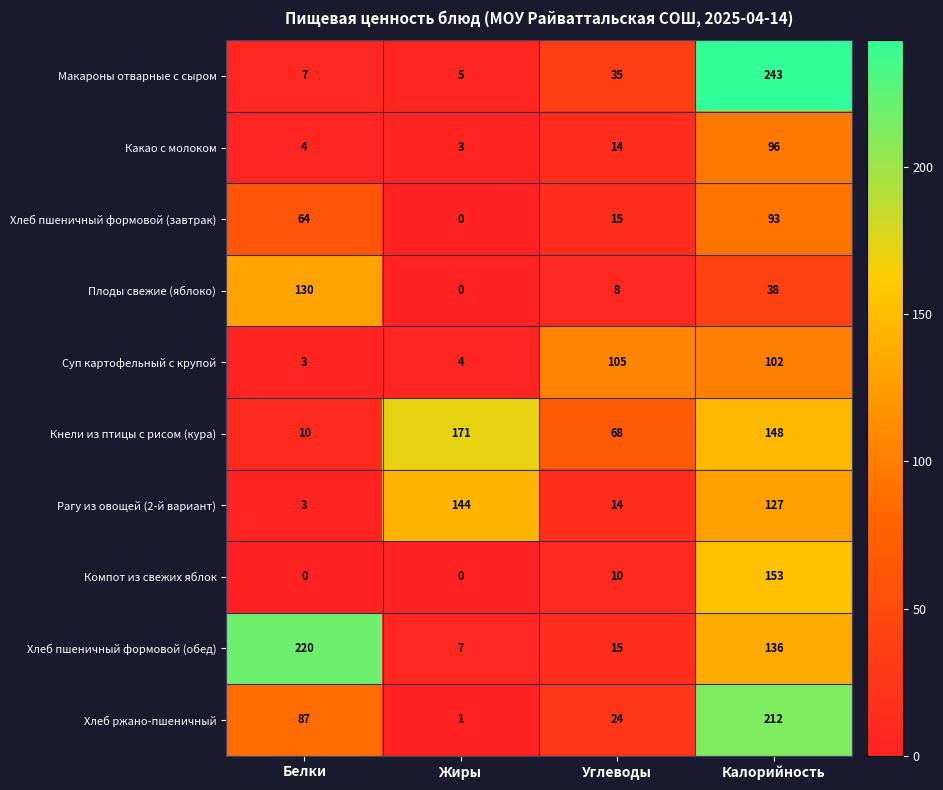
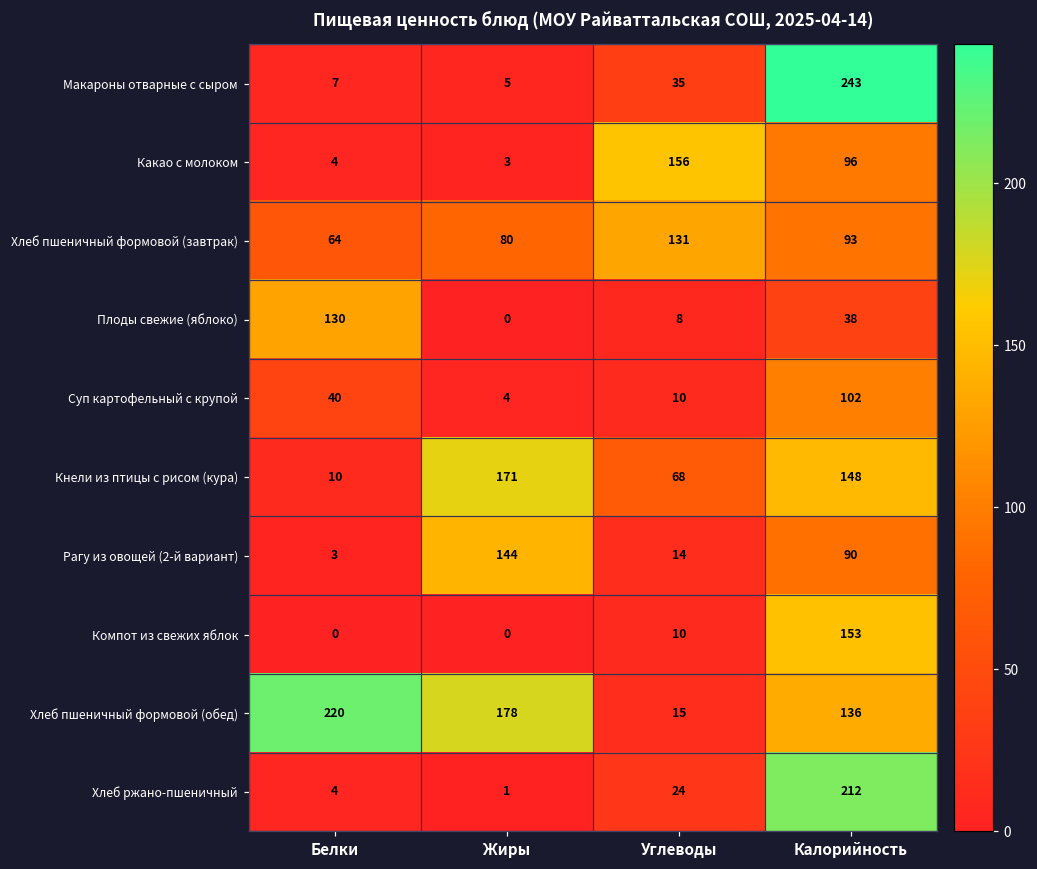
  {
    "Макароны отварные с сыром": {
      "Белки": 7,
      "Жиры": 5,
      "Углеводы": 35,
      "Калорийность": 243
    },
    "Какао с молоком": {
      "Белки": 4,
      "Жиры": 3,
-     "Углеводы": 14,
+     "Углеводы": 156,
      "Калорийность": 96
    },
    "Хлеб пшеничный формовой (завтрак)": {
      "Белки": 64,
-     "Жиры": 0,
-     "Углеводы": 15,
+     "Жиры": 80,
+     "Углеводы": 131,
      "Калорийность": 93
    },
    "Плоды свежие (яблоко)": {
      "Белки": 130,
      "Жиры": 0,
      "Углеводы": 8,
      "Калорийность": 38
    },
    "Суп картофельный с крупой": {
-     "Белки": 3,
+     "Белки": 40,
      "Жиры": 4,
-     "Углеводы": 105,
+     "Углеводы": 10,
      "Калорийность": 102
    },
    "Кнели из птицы с рисом (кура)": {
      "Белки": 10,
      "Жиры": 171,
      "Углеводы": 68,
      "Калорийность": 148
    },
    "Рагу из овощей (2-й вариант)": {
      "Белки": 3,
      "Жиры": 144,
      "Углеводы": 14,
-     "Калорийность": 127
+     "Калорийность": 90
    },
    "Компот из свежих яблок": {
      "Белки": 0,
      "Жиры": 0,
      "Углеводы": 10,
      "Калорийность": 153
    },
    "Хлеб пшеничный формовой (обед)": {
      "Белки": 220,
-     "Жиры": 7,
+     "Жиры": 178,
      "Углеводы": 15,
      "Калорийность": 136
    },
    "Хлеб ржано-пшеничный": {
-     "Белки": 87,
+     "Белки": 4,
      "Жиры": 1,
      "Углеводы": 24,
      "Калорийность": 212
    }
  }
